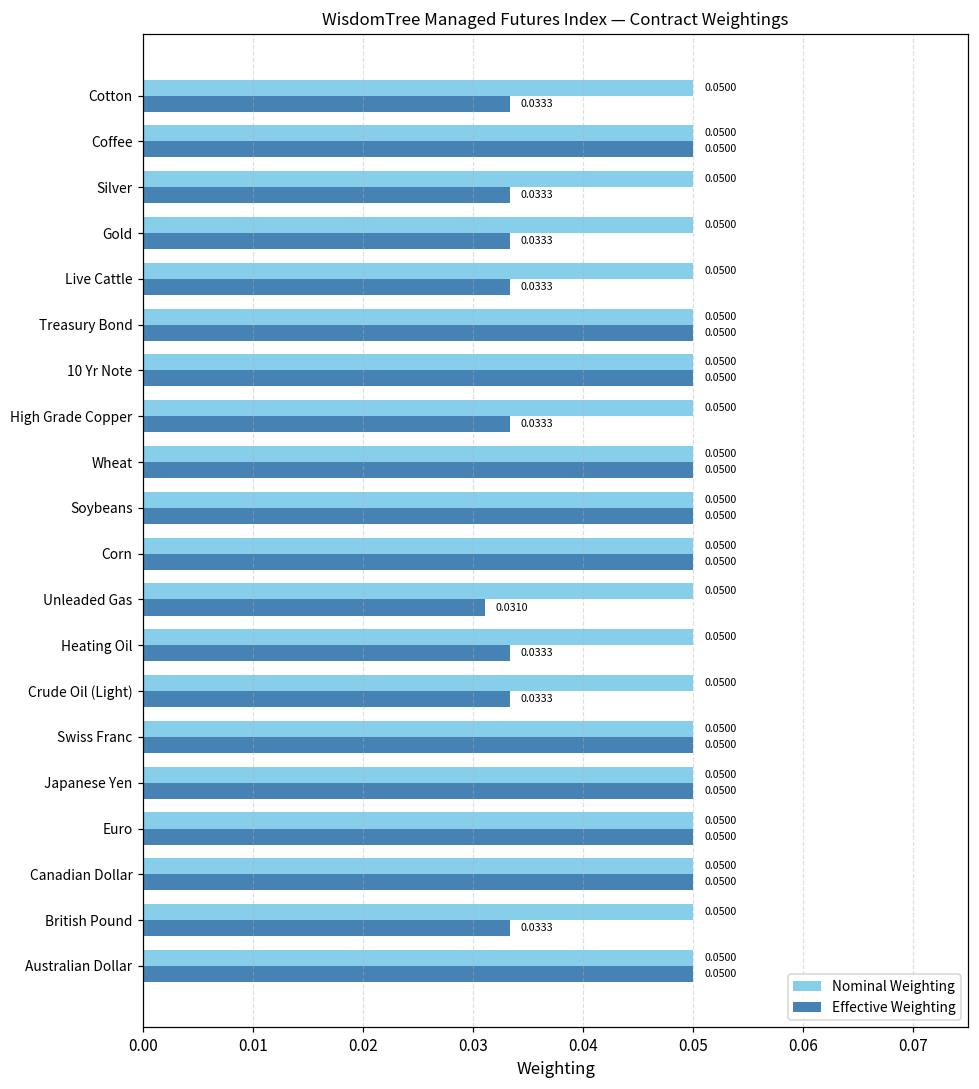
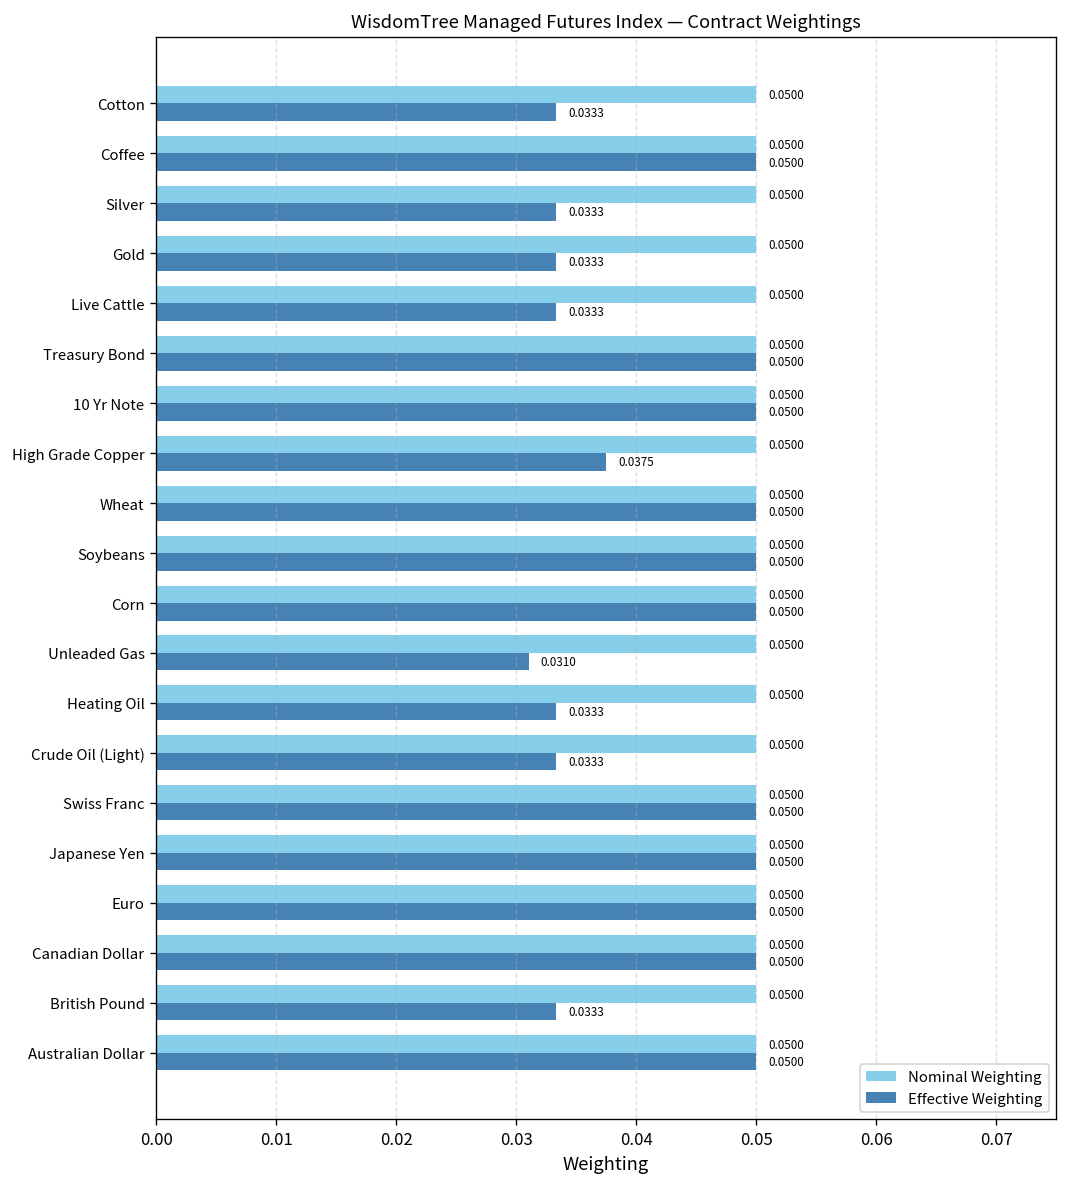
  {
    "Nominal Weighting": {
      "Cotton": 0.0500,
      "Coffee": 0.0500,
      "Silver": 0.0500,
      "Gold": 0.0500,
      "Live Cattle": 0.0500,
      "Treasury Bond": 0.0500,
      "10 Yr Note": 0.0500,
      "High Grade Copper": 0.0500,
      "Wheat": 0.0500,
      "Soybeans": 0.0500,
      "Corn": 0.0500,
      "Unleaded Gas": 0.0500,
      "Heating Oil": 0.0500,
      "Crude Oil (Light)": 0.0500,
      "Swiss Franc": 0.0500,
      "Japanese Yen": 0.0500,
      "Euro": 0.0500,
      "Canadian Dollar": 0.0500,
      "British Pound": 0.0500,
      "Australian Dollar": 0.0500
    },
    "Effective Weighting": {
      "Cotton": 0.0333,
      "Coffee": 0.0500,
      "Silver": 0.0333,
      "Gold": 0.0333,
      "Live Cattle": 0.0333,
      "Treasury Bond": 0.0500,
      "10 Yr Note": 0.0500,
-     "High Grade Copper": 0.0333,
+     "High Grade Copper": 0.0375,
      "Wheat": 0.0500,
      "Soybeans": 0.0500,
      "Corn": 0.0500,
      "Unleaded Gas": 0.0310,
      "Heating Oil": 0.0333,
      "Crude Oil (Light)": 0.0333,
      "Swiss Franc": 0.0500,
      "Japanese Yen": 0.0500,
      "Euro": 0.0500,
      "Canadian Dollar": 0.0500,
      "British Pound": 0.0333,
      "Australian Dollar": 0.0500
    }
  }
